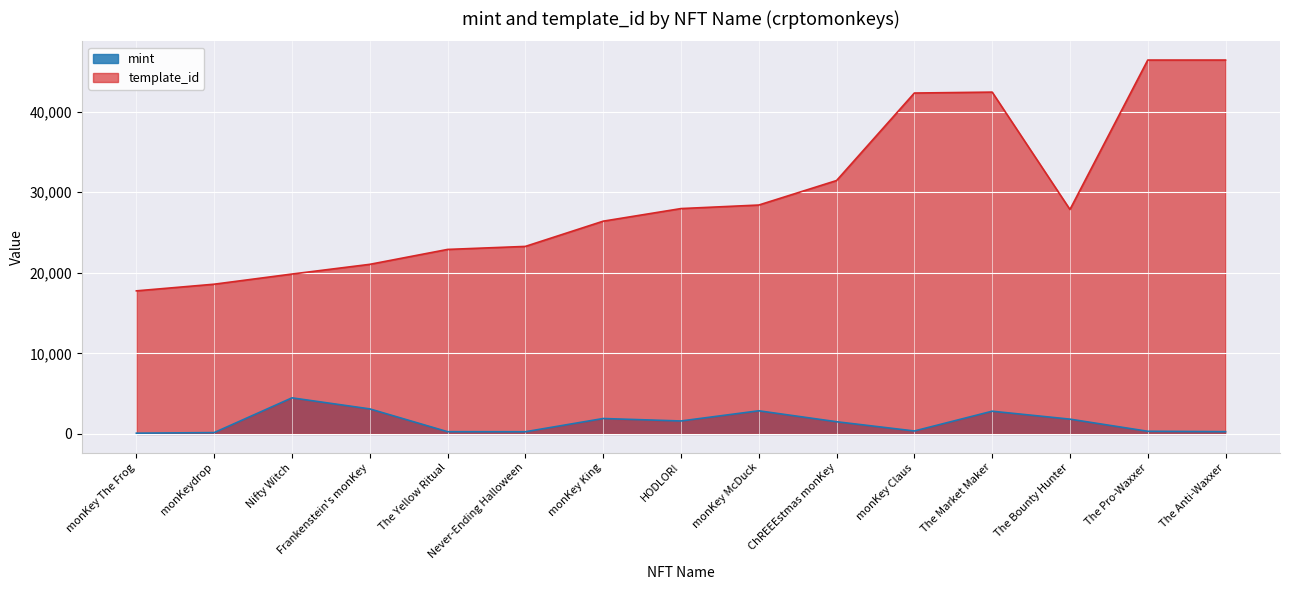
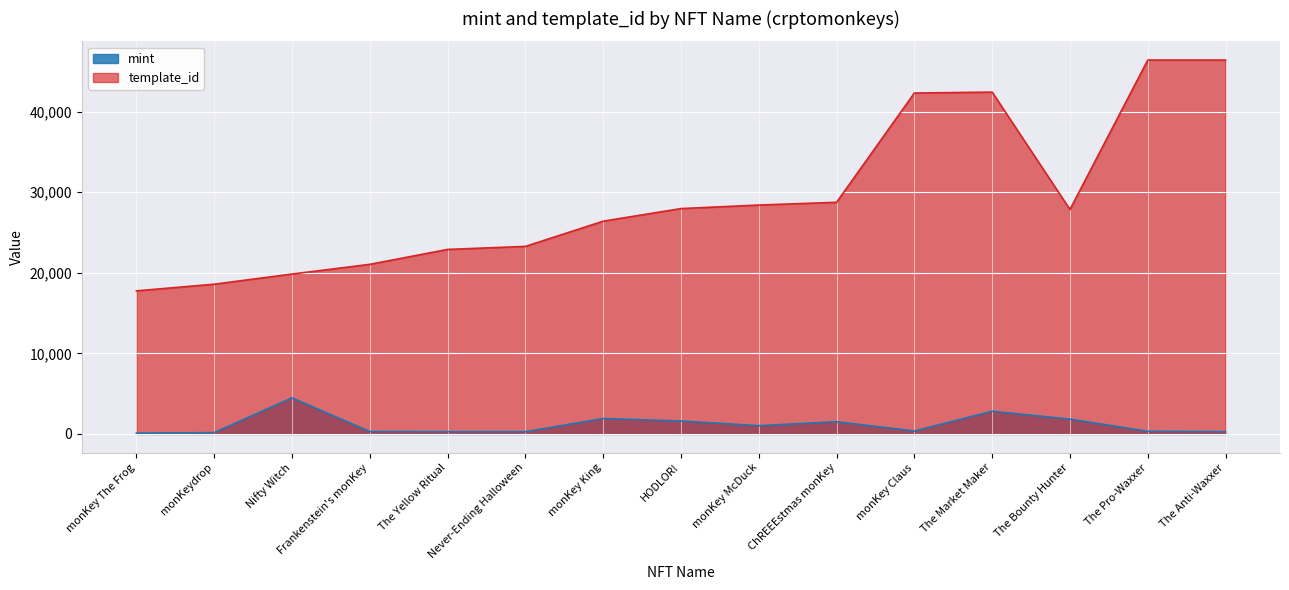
  {
    "mint": {
      "monKey The Frog": "0",
      "monKeydrop": "0",
      "Nifty Witch": "4,000",
-     "Frankenstein's monKey": "3,000",
+     "Frankenstein's monKey": "0",
      "The Yellow Ritual": "0",
      "Never-Ending Halloween": "0",
      "monKey King": "2,000",
      "HODLOR!": "2,000",
-     "monKey McDuck": "3,000",
+     "monKey McDuck": "1,000",
      "ChREEEstmas monKey": "2,000",
      "monKey Claus": "0",
      "The Market Maker": "3,000",
      "The Bounty Hunter": "2,000",
      "The Pro-Waxxer": "0",
      "The Anti-Waxxer": "0"
    },
    "template_id": {
      "monKey The Frog": "18,000",
      "monKeydrop": "19,000",
      "Nifty Witch": "20,000",
      "Frankenstein's monKey": "21,000",
      "The Yellow Ritual": "23,000",
      "Never-Ending Halloween": "23,000",
      "monKey King": "26,000",
      "HODLOR!": "28,000",
      "monKey McDuck": "28,000",
-     "ChREEEstmas monKey": "31,000",
+     "ChREEEstmas monKey": "29,000",
      "monKey Claus": "42,000",
      "The Market Maker": "42,000",
      "The Bounty Hunter": "28,000",
      "The Pro-Waxxer": "46,000",
      "The Anti-Waxxer": "46,000"
    }
  }
